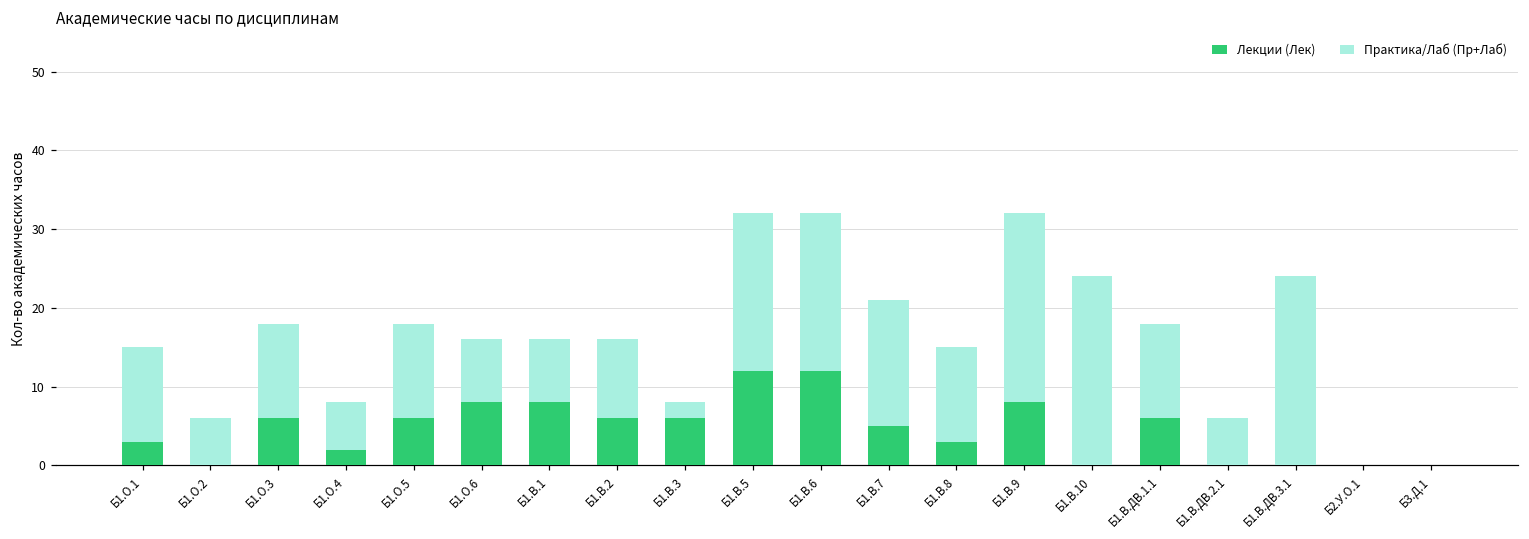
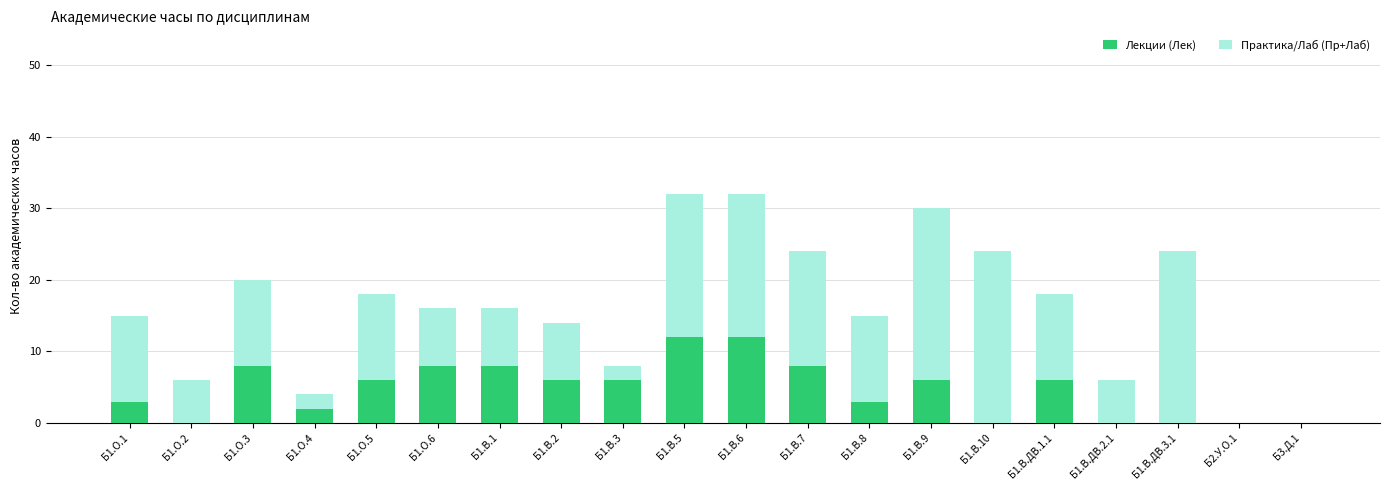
  {
    "Лекции (Лек)": {
      "Б1.О.1": 3,
      "Б1.О.2": 0,
-     "Б1.О.3": 6,
+     "Б1.О.3": 8,
      "Б1.О.4": 2,
      "Б1.О.5": 6,
      "Б1.О.6": 8,
      "Б1.В.1": 8,
      "Б1.В.2": 6,
      "Б1.В.3": 6,
      "Б1.В.5": 12,
      "Б1.В.6": 12,
-     "Б1.В.7": 5,
+     "Б1.В.7": 8,
      "Б1.В.8": 3,
-     "Б1.В.9": 8,
+     "Б1.В.9": 6,
      "Б1.В.10": 0,
      "Б1.В.ДВ.1.1": 6,
      "Б1.В.ДВ.2.1": 0,
      "Б1.В.ДВ.3.1": 0,
      "Б2.У.О.1": 0,
      "Б3.Д.1": 0
    },
    "Практика/Лаб (Пр+Лаб)": {
      "Б1.О.1": 12,
      "Б1.О.2": 6,
      "Б1.О.3": 12,
-     "Б1.О.4": 6,
+     "Б1.О.4": 2,
      "Б1.О.5": 12,
      "Б1.О.6": 8,
      "Б1.В.1": 8,
-     "Б1.В.2": 10,
+     "Б1.В.2": 8,
      "Б1.В.3": 2,
      "Б1.В.5": 20,
      "Б1.В.6": 20,
      "Б1.В.7": 16,
      "Б1.В.8": 12,
      "Б1.В.9": 24,
      "Б1.В.10": 24,
      "Б1.В.ДВ.1.1": 12,
      "Б1.В.ДВ.2.1": 6,
      "Б1.В.ДВ.3.1": 24,
      "Б2.У.О.1": 0,
      "Б3.Д.1": 0
    }
  }
